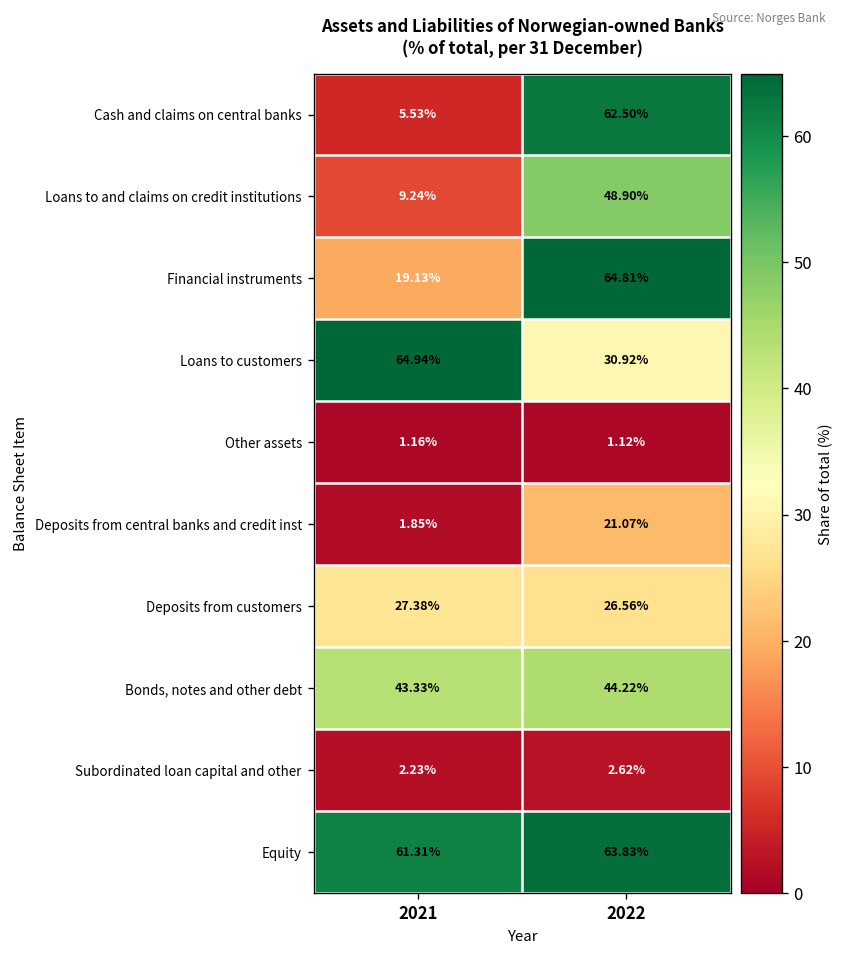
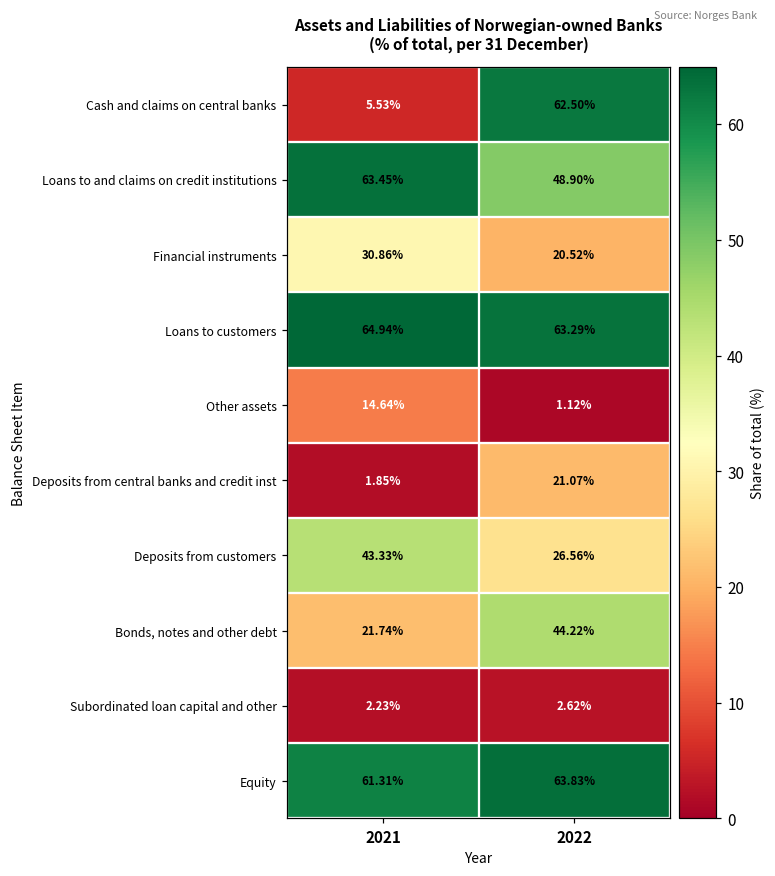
  {
    "Cash and claims on central banks": {
      "2021": "5.53%",
      "2022": "62.50%"
    },
    "Loans to and claims on credit institutions": {
-     "2021": "9.24%",
+     "2021": "63.45%",
      "2022": "48.90%"
    },
    "Financial instruments": {
-     "2021": "19.13%",
-     "2022": "64.81%"
+     "2021": "30.86%",
+     "2022": "20.52%"
    },
    "Loans to customers": {
      "2021": "64.94%",
-     "2022": "30.92%"
+     "2022": "63.29%"
    },
    "Other assets": {
-     "2021": "1.16%",
+     "2021": "14.64%",
      "2022": "1.12%"
    },
    "Deposits from central banks and credit inst": {
      "2021": "1.85%",
      "2022": "21.07%"
    },
    "Deposits from customers": {
-     "2021": "27.38%",
+     "2021": "43.33%",
      "2022": "26.56%"
    },
    "Bonds, notes and other debt": {
-     "2021": "43.33%",
+     "2021": "21.74%",
      "2022": "44.22%"
    },
    "Subordinated loan capital and other": {
      "2021": "2.23%",
      "2022": "2.62%"
    },
    "Equity": {
      "2021": "61.31%",
      "2022": "63.83%"
    }
  }
